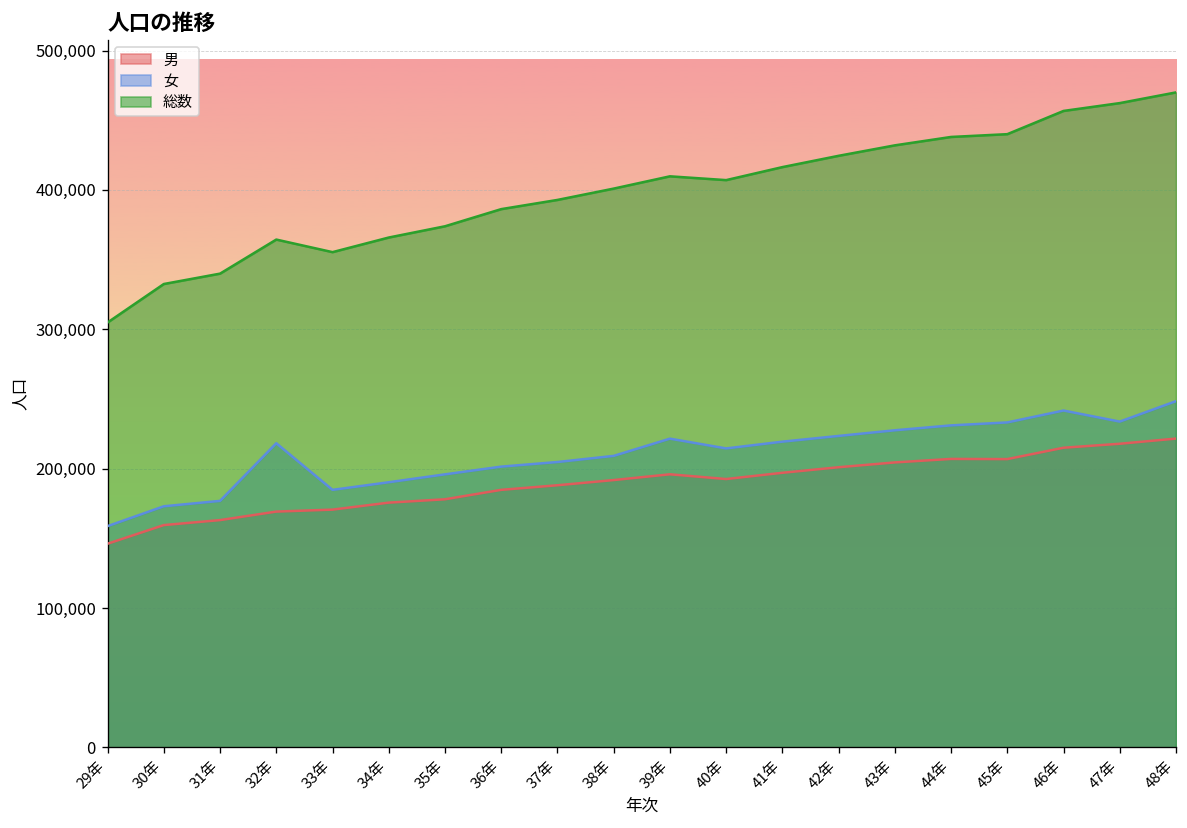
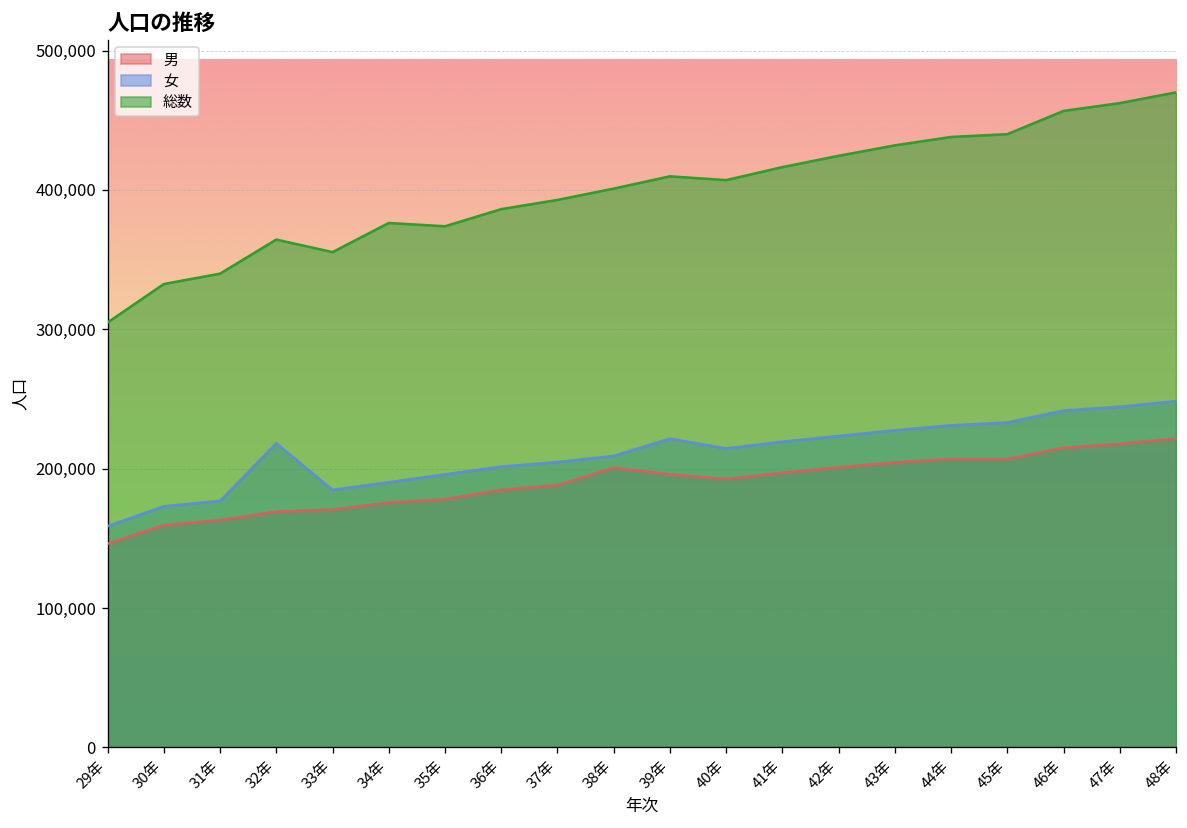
  {
    "男": {
      "29年": "146,000",
      "30年": "160,000",
      "31年": "163,000",
      "32年": "169,000",
      "33年": "171,000",
      "34年": "176,000",
      "35年": "178,000",
      "36年": "185,000",
      "37年": "188,000",
-     "38年": "192,000",
+     "38年": "201,000",
      "39年": "196,000",
      "40年": "193,000",
      "41年": "197,000",
      "42年": "201,000",
      "43年": "204,000",
      "44年": "207,000",
      "45年": "207,000",
      "46年": "215,000",
      "47年": "218,000",
      "48年": "222,000"
    },
    "女": {
      "29年": "159,000",
      "30年": "173,000",
      "31年": "177,000",
      "32年": "218,000",
      "33年": "185,000",
      "34年": "190,000",
      "35年": "196,000",
      "36年": "201,000",
      "37年": "205,000",
      "38年": "209,000",
      "39年": "222,000",
      "40年": "215,000",
      "41年": "219,000",
      "42年": "223,000",
      "43年": "228,000",
      "44年": "231,000",
      "45年": "233,000",
      "46年": "242,000",
-     "47年": "234,000",
+     "47年": "244,000",
      "48年": "248,000"
    },
    "総数": {
      "29年": "305,000",
      "30年": "332,000",
      "31年": "340,000",
      "32年": "364,000",
      "33年": "355,000",
-     "34年": "366,000",
+     "34年": "376,000",
      "35年": "374,000",
      "36年": "386,000",
      "37年": "393,000",
      "38年": "401,000",
      "39年": "410,000",
      "40年": "407,000",
      "41年": "416,000",
      "42年": "424,000",
      "43年": "432,000",
      "44年": "438,000",
      "45年": "440,000",
      "46年": "457,000",
      "47年": "462,000",
      "48年": "470,000"
    }
  }
